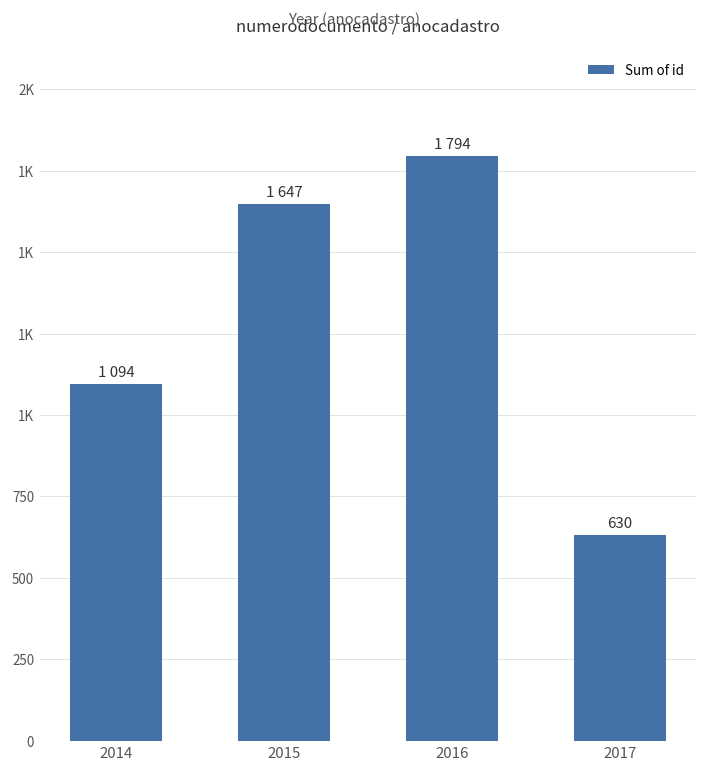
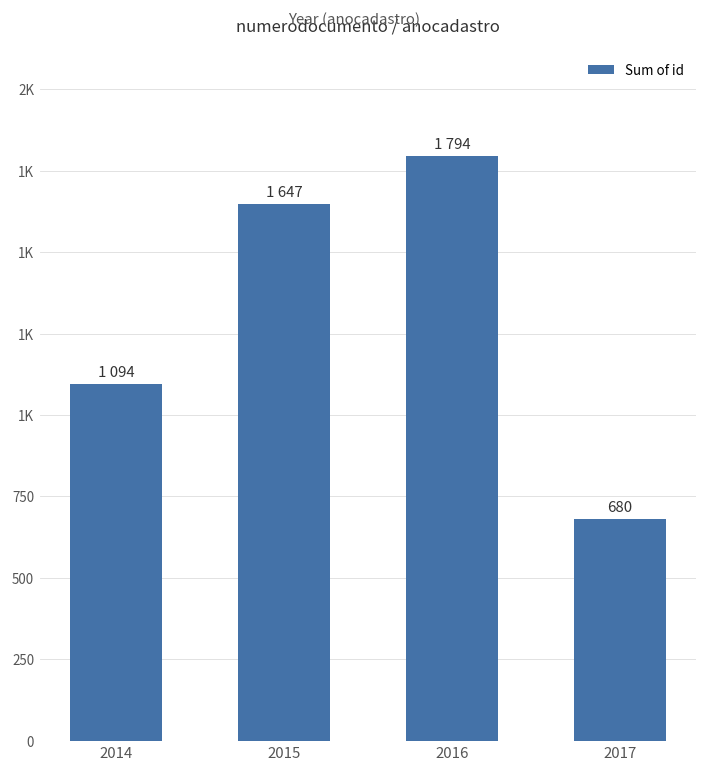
  {
-   "2017": 630
+   "2017": 680
  }
